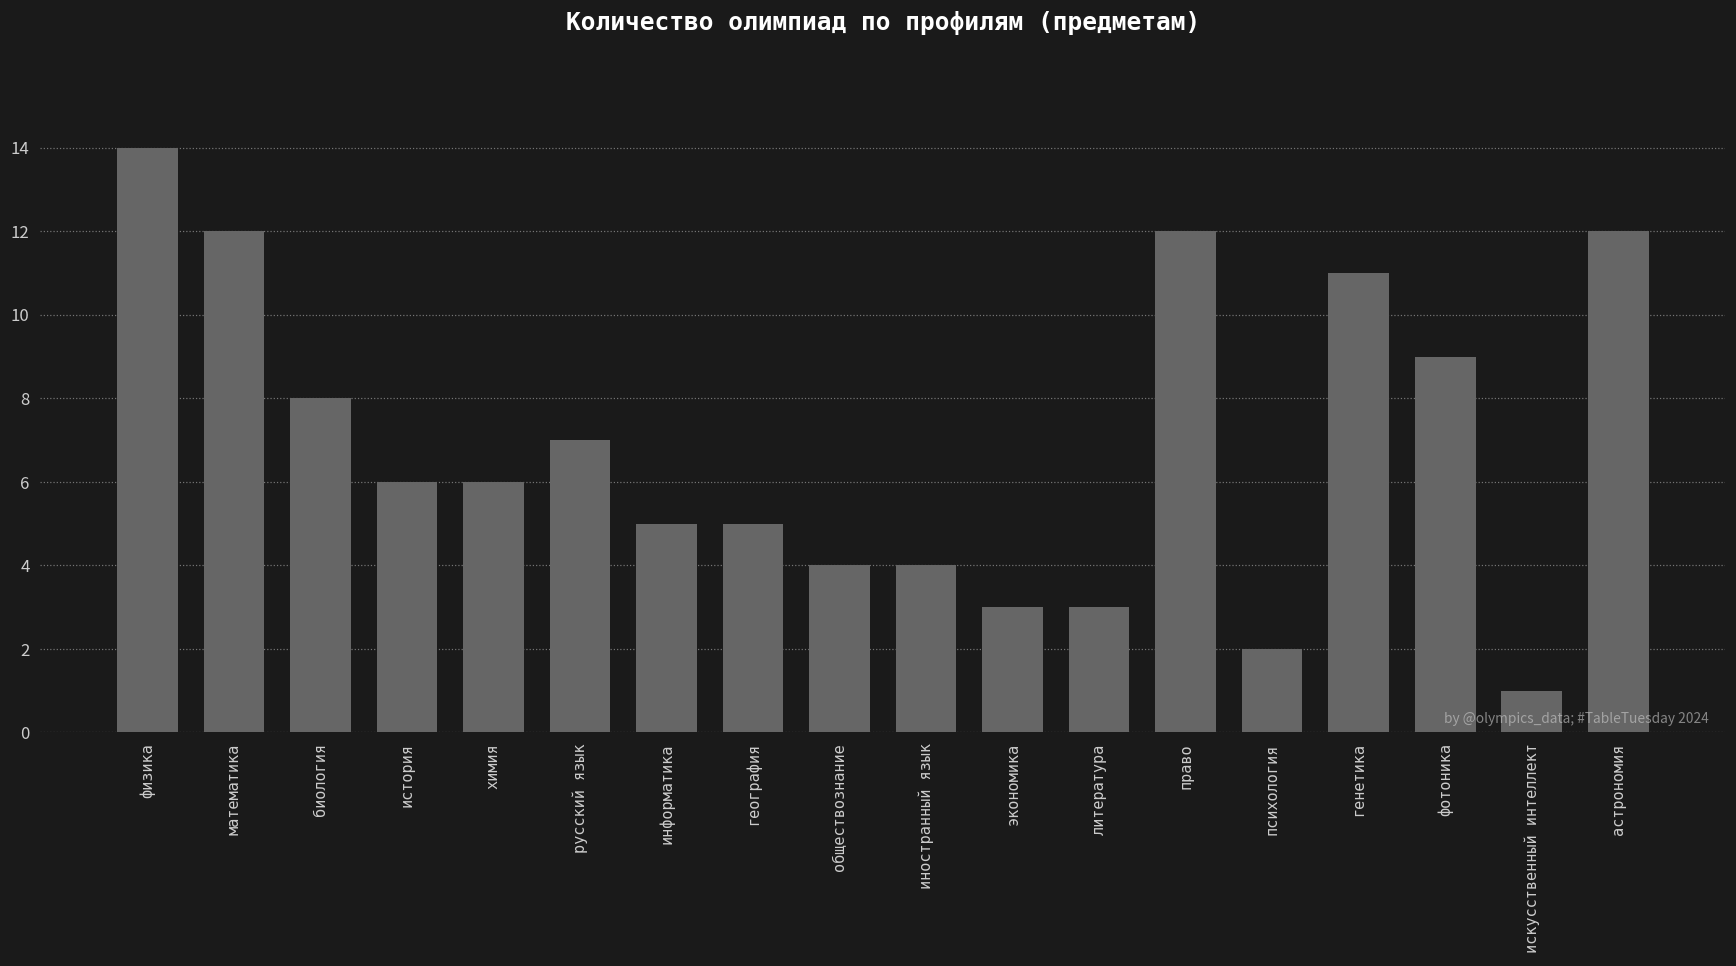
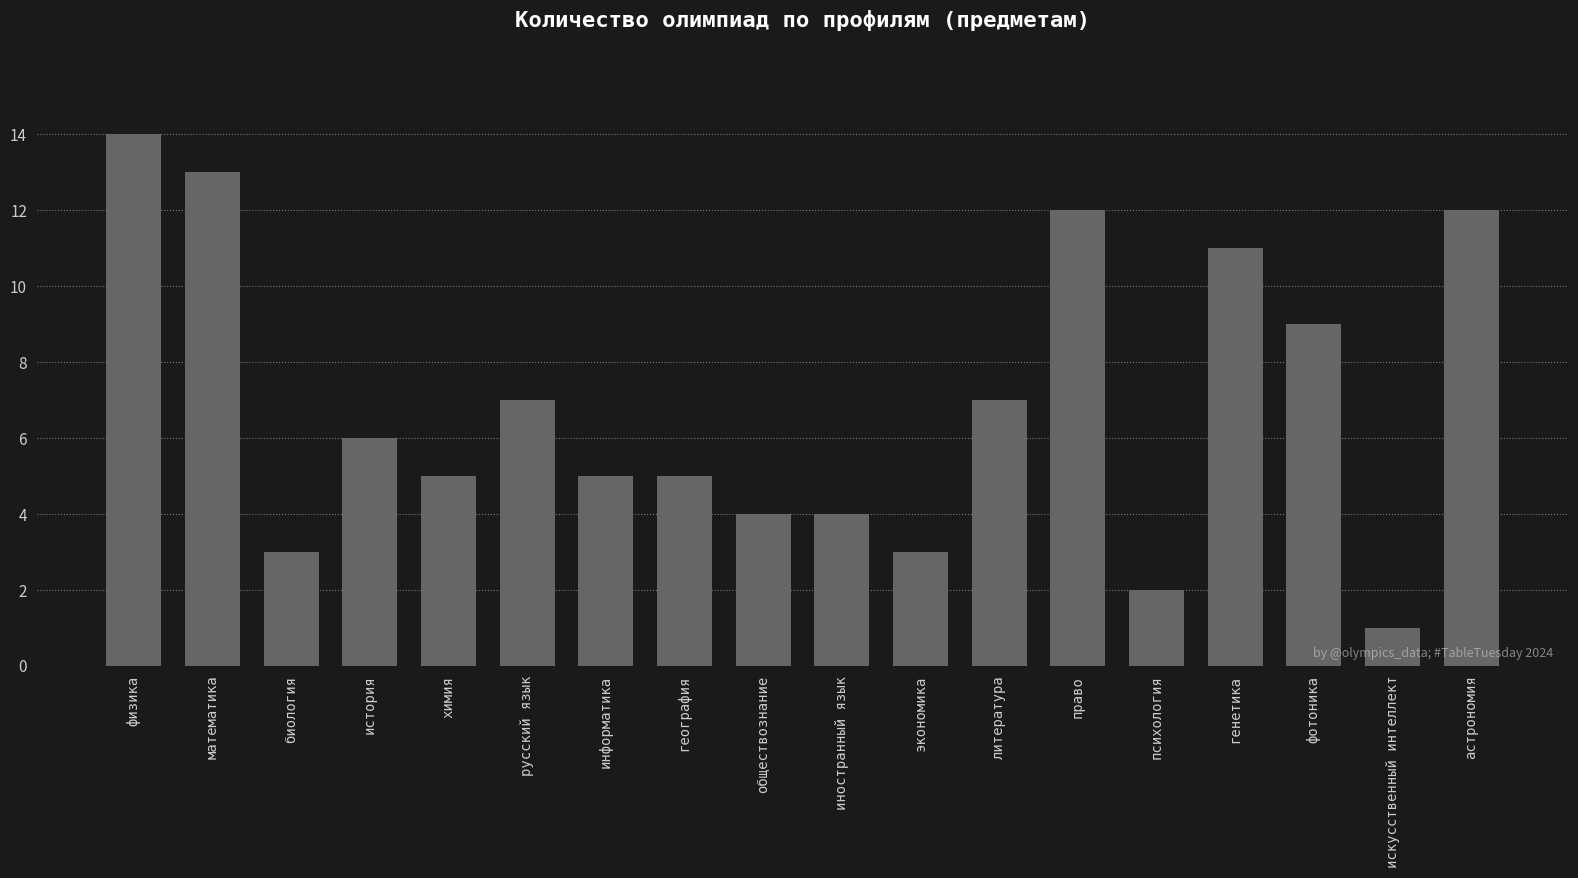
  {
    "физика": 14,
-   "математика": 12,
-   "биология": 8,
+   "математика": 13,
+   "биология": 3,
    "история": 6,
-   "химия": 6,
+   "химия": 5,
    "русский язык": 7,
    "информатика": 5,
    "география": 5,
    "обществознание": 4,
    "иностранный язык": 4,
    "экономика": 3,
-   "литература": 3,
+   "литература": 7,
    "право": 12,
    "психология": 2,
    "генетика": 11,
    "фотоника": 9,
    "астрономия": 12
  }
